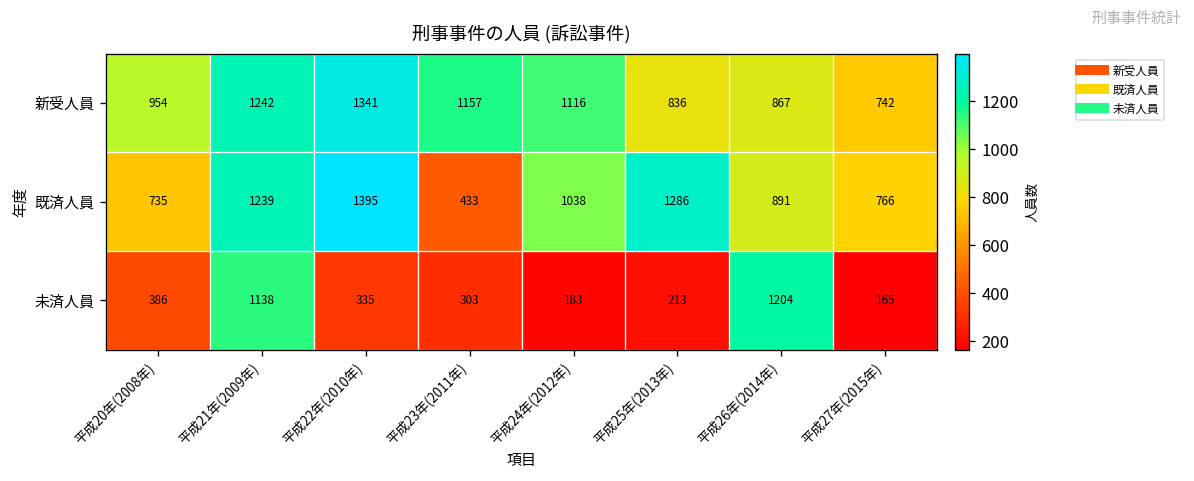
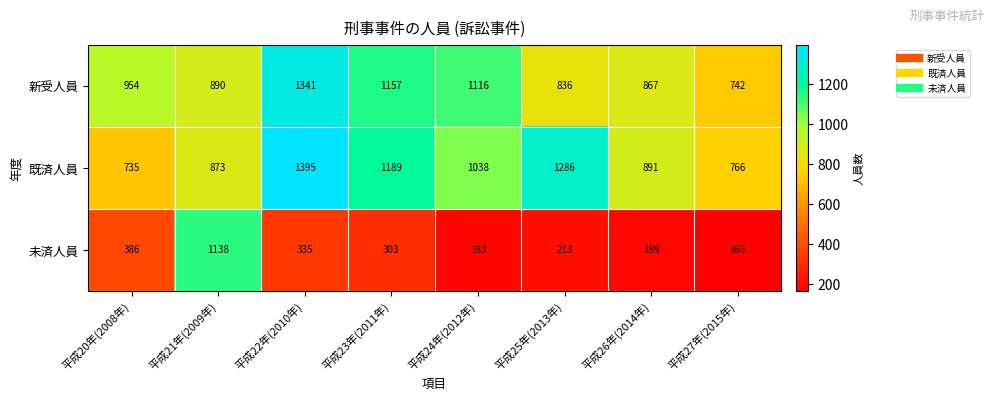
  {
    "新受人員": {
      "平成20年(2008年)": 954,
-     "平成21年(2009年)": 1242,
+     "平成21年(2009年)": 890,
      "平成22年(2010年)": 1341,
      "平成23年(2011年)": 1157,
      "平成24年(2012年)": 1116,
      "平成25年(2013年)": 836,
      "平成26年(2014年)": 867,
      "平成27年(2015年)": 742
    },
    "既済人員": {
      "平成20年(2008年)": 735,
-     "平成21年(2009年)": 1239,
+     "平成21年(2009年)": 873,
      "平成22年(2010年)": 1395,
-     "平成23年(2011年)": 433,
+     "平成23年(2011年)": 1189,
      "平成24年(2012年)": 1038,
      "平成25年(2013年)": 1286,
      "平成26年(2014年)": 891,
      "平成27年(2015年)": 766
    },
    "未済人員": {
      "平成20年(2008年)": 386,
      "平成21年(2009年)": 1138,
      "平成22年(2010年)": 335,
      "平成23年(2011年)": 303,
      "平成24年(2012年)": 183,
      "平成25年(2013年)": 213,
-     "平成26年(2014年)": 1204,
+     "平成26年(2014年)": 189,
      "平成27年(2015年)": 165
    }
  }
